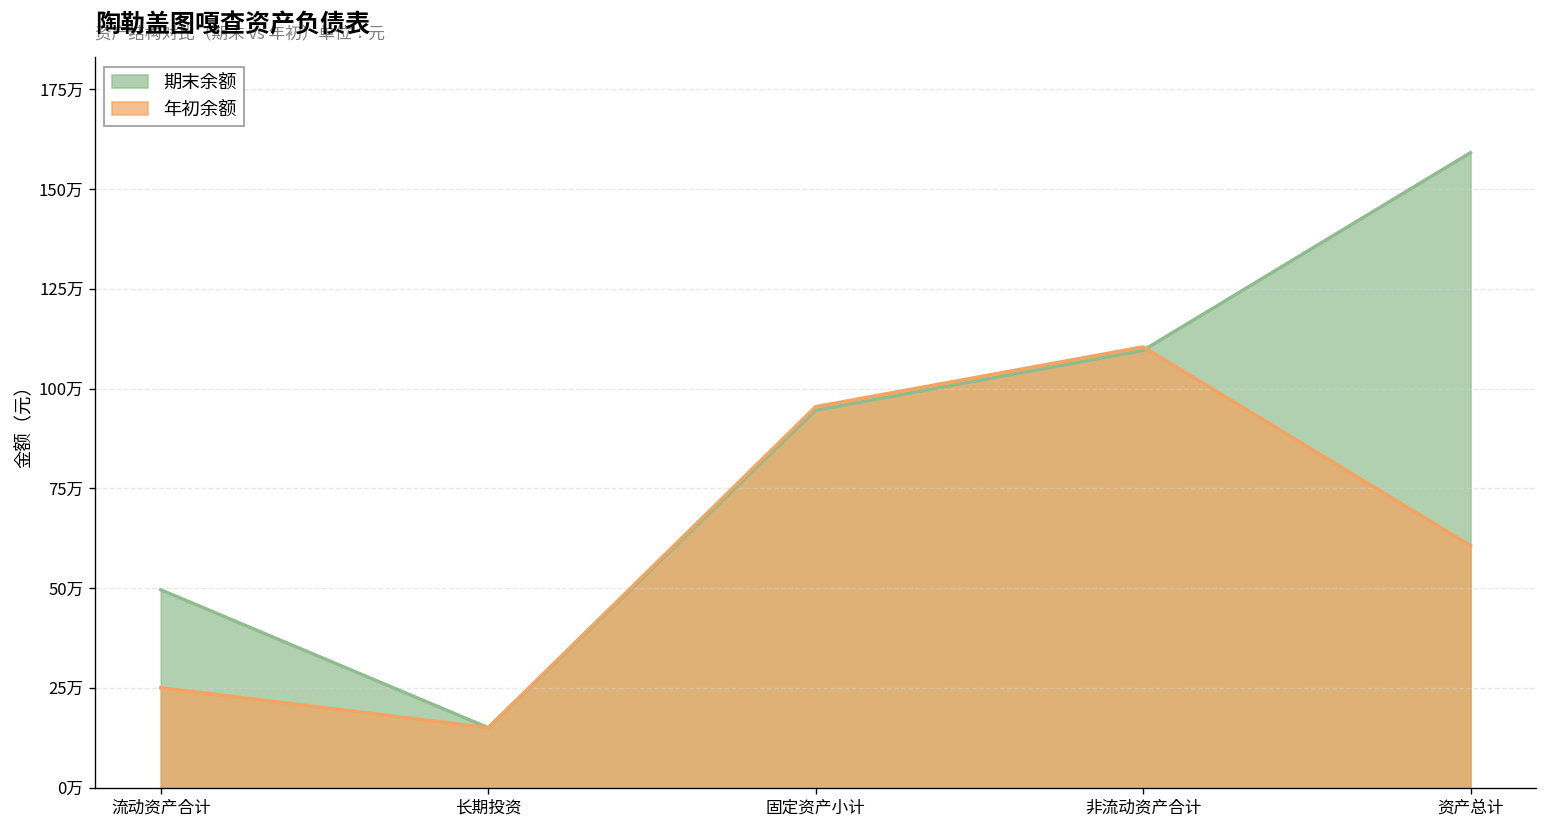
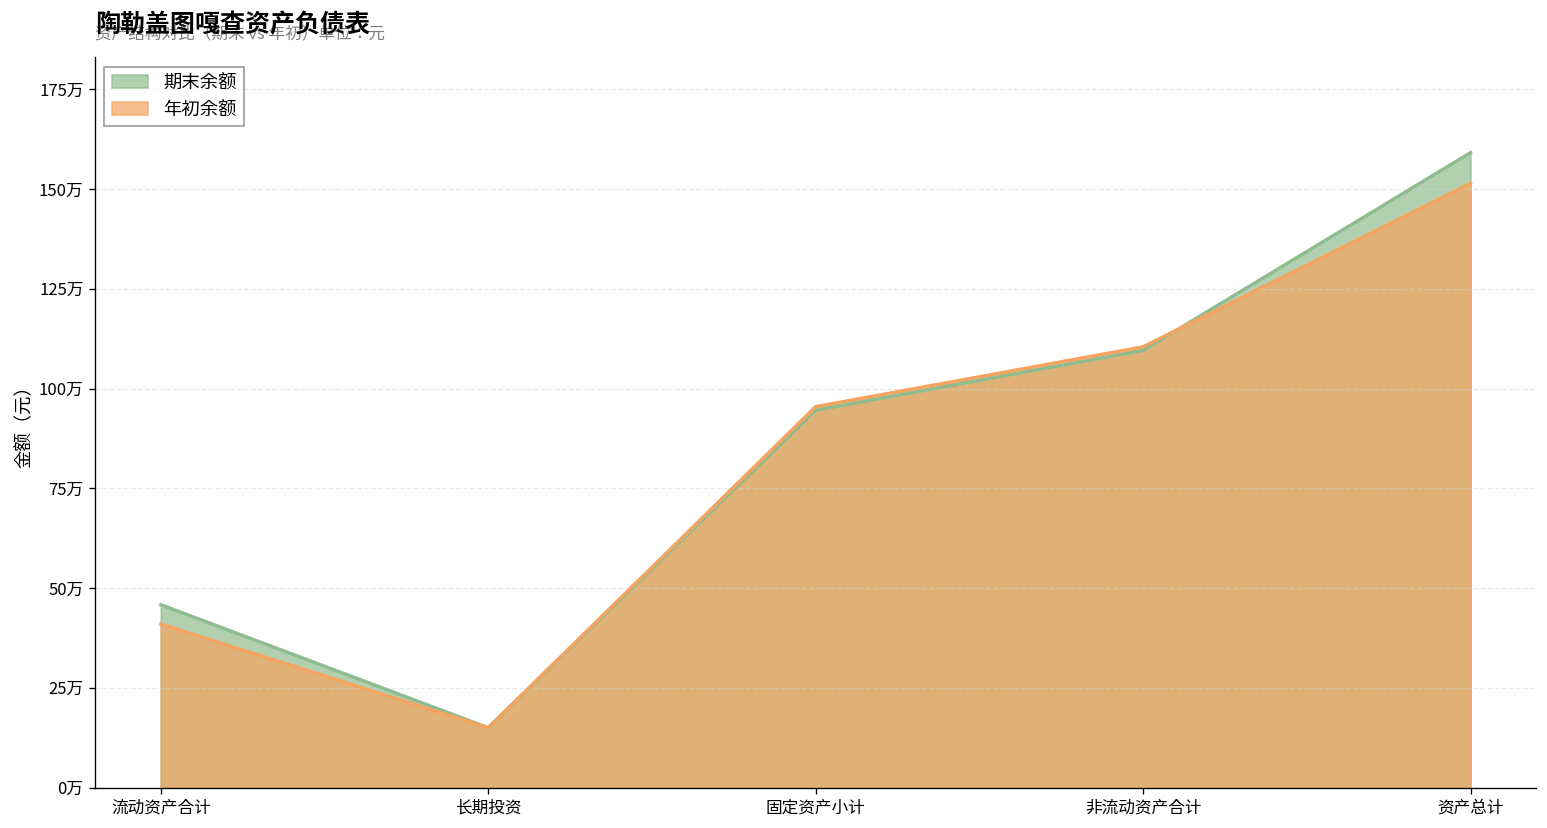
  {
    "期末余额": {
-     "流动资产合计": "50万",
+     "流动资产合计": "46万",
      "固定资产小计": "95万",
      "非流动资产合计": "110万",
      "资产总计": "159万"
    },
    "年初余额": {
-     "流动资产合计": "25万",
+     "流动资产合计": "41万",
      "固定资产小计": "95万",
      "非流动资产合计": "110万",
-     "资产总计": "61万"
+     "资产总计": "151万"
    }
  }
